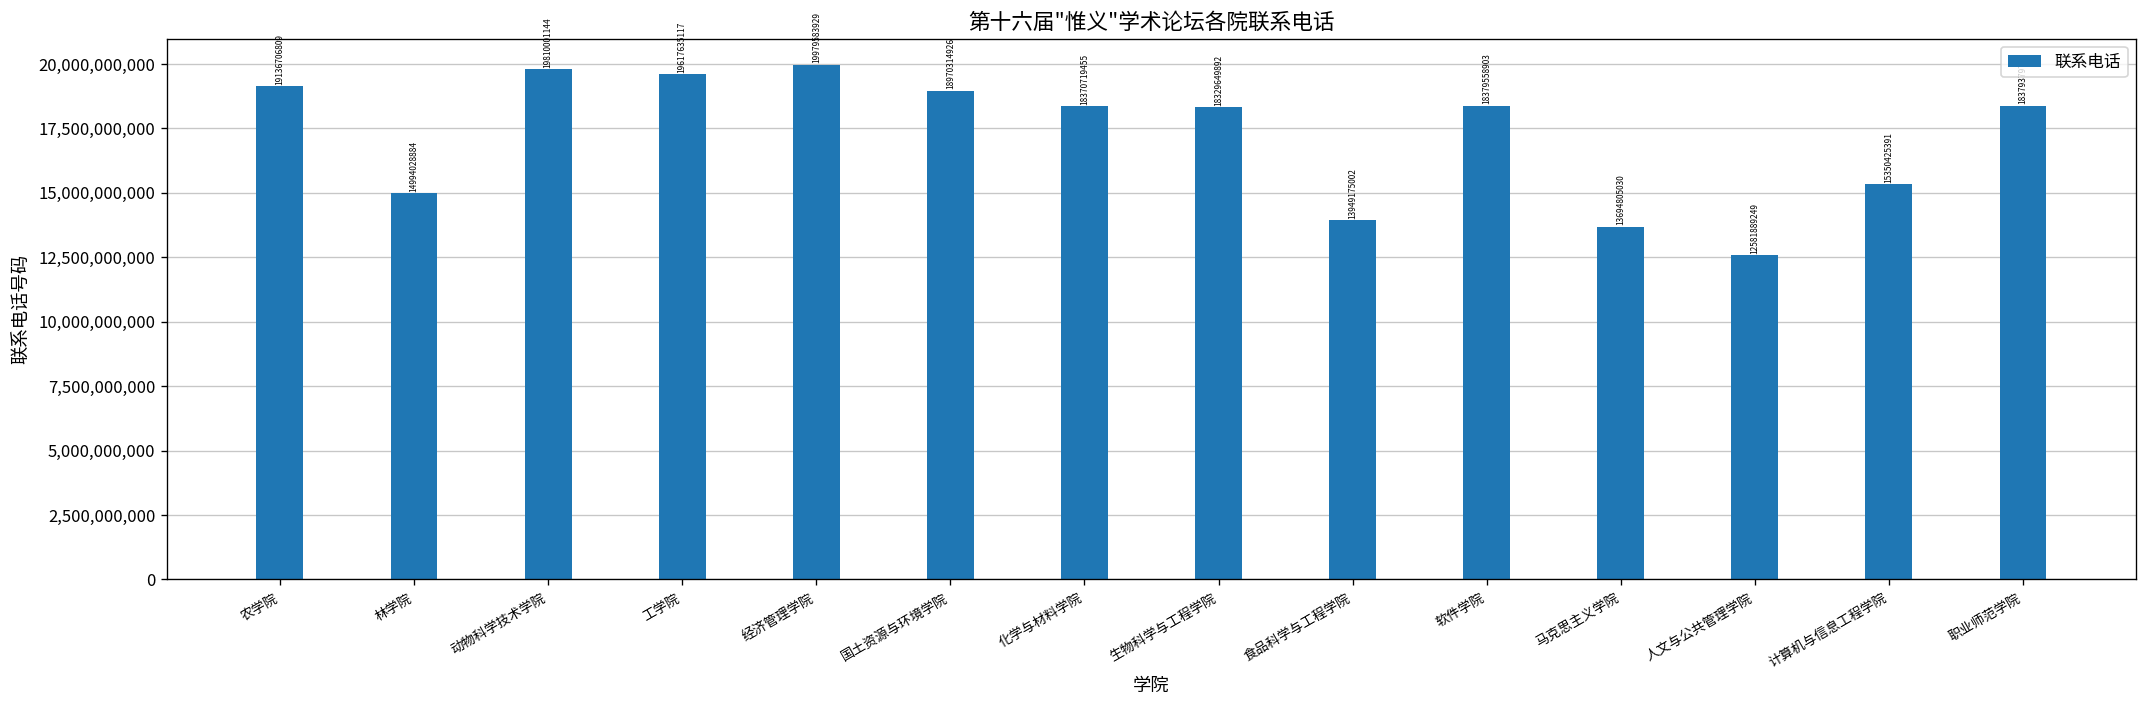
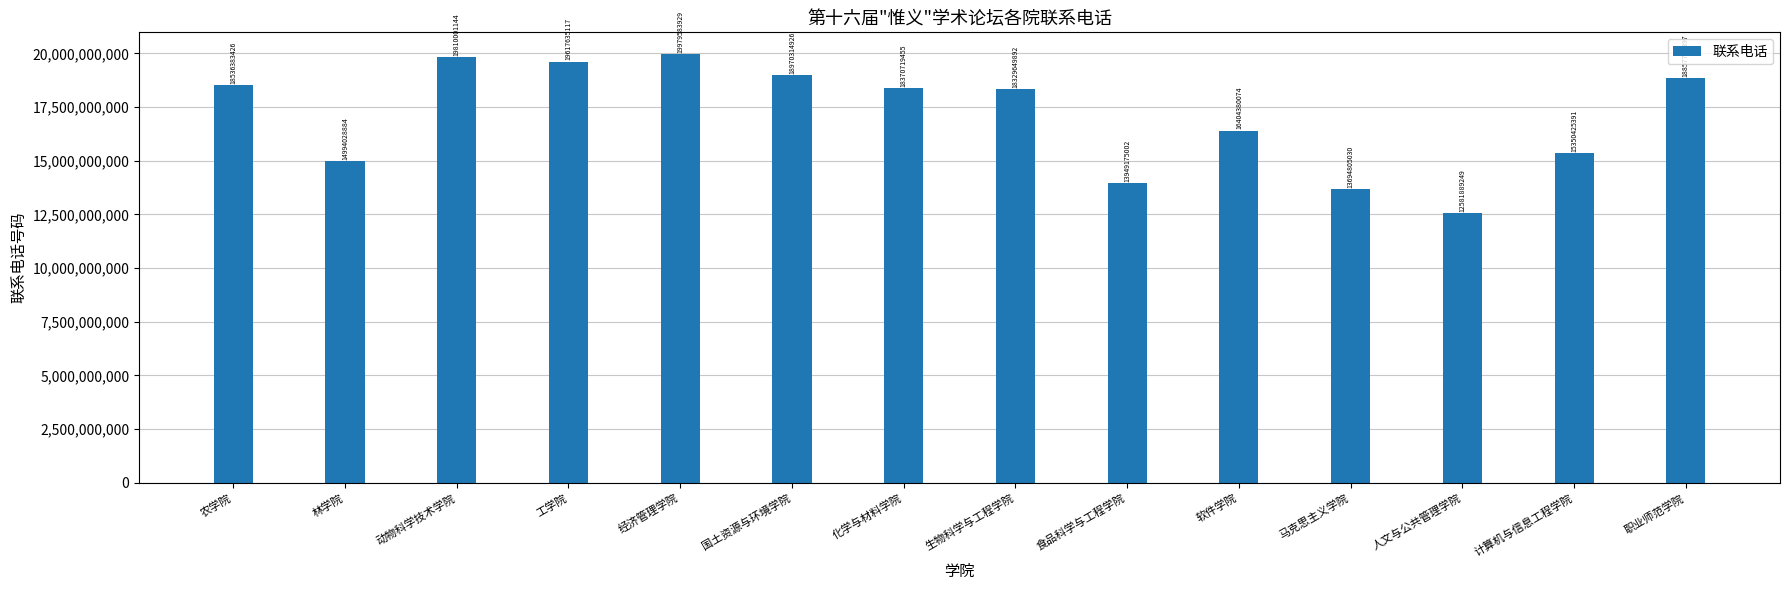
  {
-   "农学院": "19136706809",
+   "农学院": "18536383426",
    "林学院": "14994028884",
    "动物科学技术学院": "19810001144",
    "工学院": "19617635117",
    "经济管理学院": "19979583929",
    "国土资源与环境学院": "18970314926",
    "化学与材料学院": "18370719455",
    "生物科学与工程学院": "18329649892",
    "食品科学与工程学院": "13949175002",
-   "软件学院": "18379558903",
+   "软件学院": "16404380074",
    "马克思主义学院": "13694805030",
    "人文与公共管理学院": "12581889249",
    "计算机与信息工程学院": "15350425391",
-   "职业师范学院": "18,400,000,000"
+   "职业师范学院": "18,900,000,000"
  }
